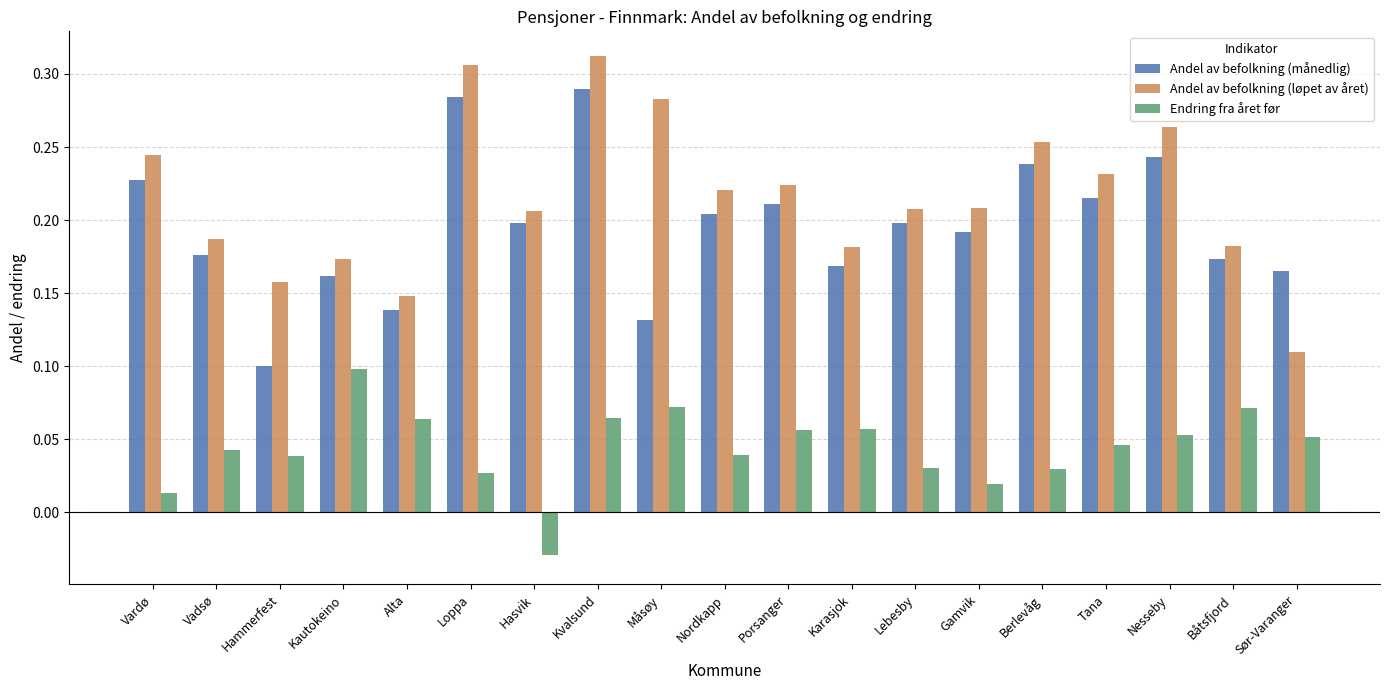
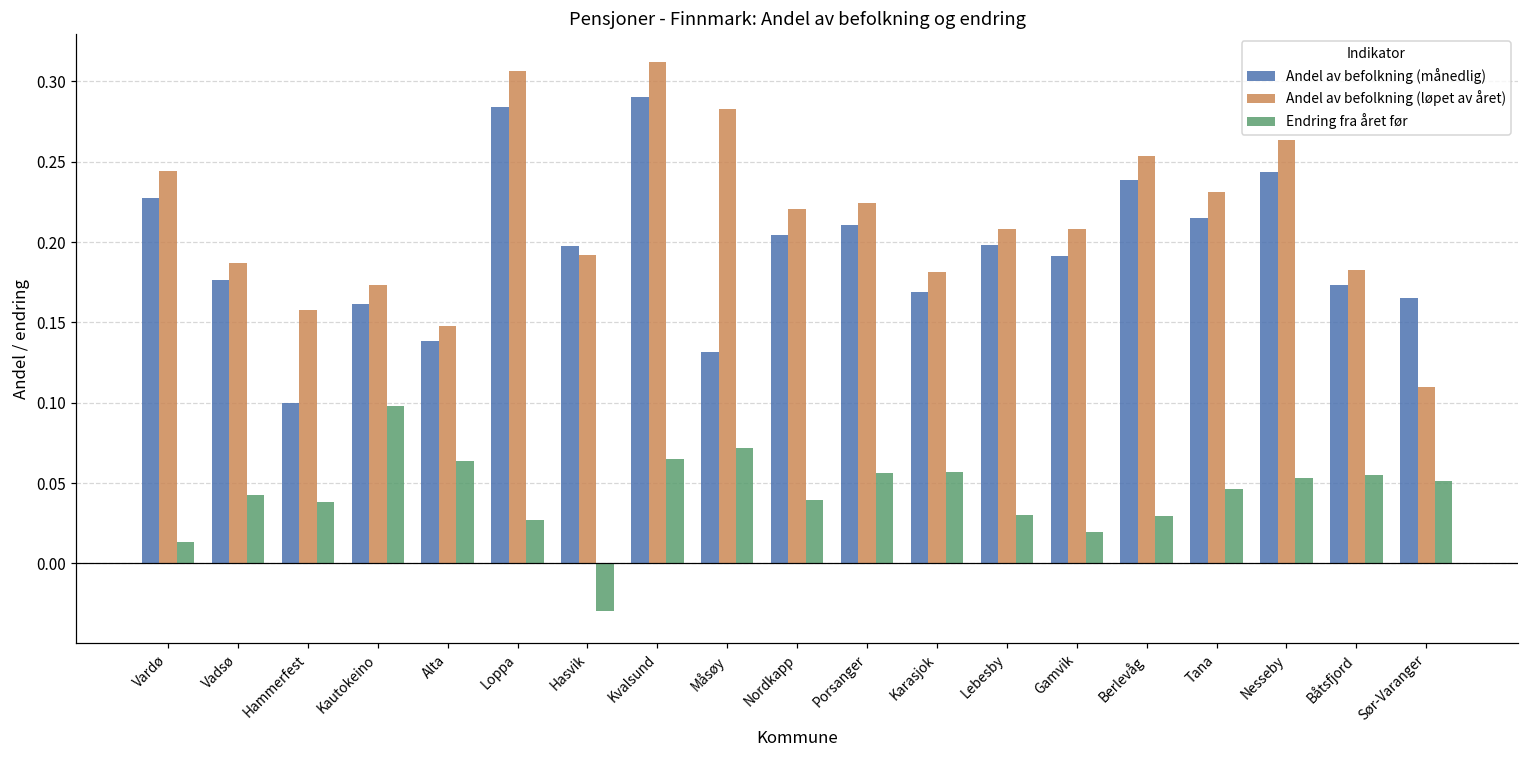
  {
    "Andel av befolkning (månedlig)": {
      "Vardø": 0.227,
      "Vadsø": 0.176,
      "Hammerfest": 0.100,
      "Kautokeino": 0.162,
      "Alta": 0.138,
      "Loppa": 0.284,
      "Hasvik": 0.198,
      "Kvalsund": 0.290,
      "Måsøy": 0.131,
      "Nordkapp": 0.204,
      "Porsanger": 0.211,
      "Karasjok": 0.169,
      "Lebesby": 0.198,
      "Gamvik": 0.192,
      "Berlevåg": 0.239,
      "Tana": 0.215,
      "Nesseby": 0.243,
      "Båtsfjord": 0.173,
      "Sør-Varanger": 0.165
    },
    "Andel av befolkning (løpet av året)": {
      "Vardø": 0.244,
      "Vadsø": 0.187,
      "Hammerfest": 0.158,
      "Kautokeino": 0.173,
      "Alta": 0.148,
      "Loppa": 0.306,
-     "Hasvik": 0.206,
+     "Hasvik": 0.192,
      "Kvalsund": 0.312,
      "Måsøy": 0.283,
      "Nordkapp": 0.220,
      "Porsanger": 0.224,
      "Karasjok": 0.181,
      "Lebesby": 0.208,
      "Gamvik": 0.208,
      "Berlevåg": 0.254,
      "Tana": 0.231,
      "Nesseby": 0.263,
      "Båtsfjord": 0.183,
      "Sør-Varanger": 0.110
    },
    "Endring fra året før": {
      "Vardø": 0.013,
      "Vadsø": 0.043,
      "Hammerfest": 0.038,
      "Kautokeino": 0.098,
      "Alta": 0.064,
      "Loppa": 0.027,
      "Hasvik": -0.029,
      "Kvalsund": 0.065,
      "Måsøy": 0.072,
      "Nordkapp": 0.039,
      "Porsanger": 0.056,
      "Karasjok": 0.057,
      "Lebesby": 0.030,
      "Gamvik": 0.019,
      "Berlevåg": 0.029,
      "Tana": 0.046,
      "Nesseby": 0.053,
-     "Båtsfjord": 0.072,
+     "Båtsfjord": 0.055,
      "Sør-Varanger": 0.051
    }
  }
